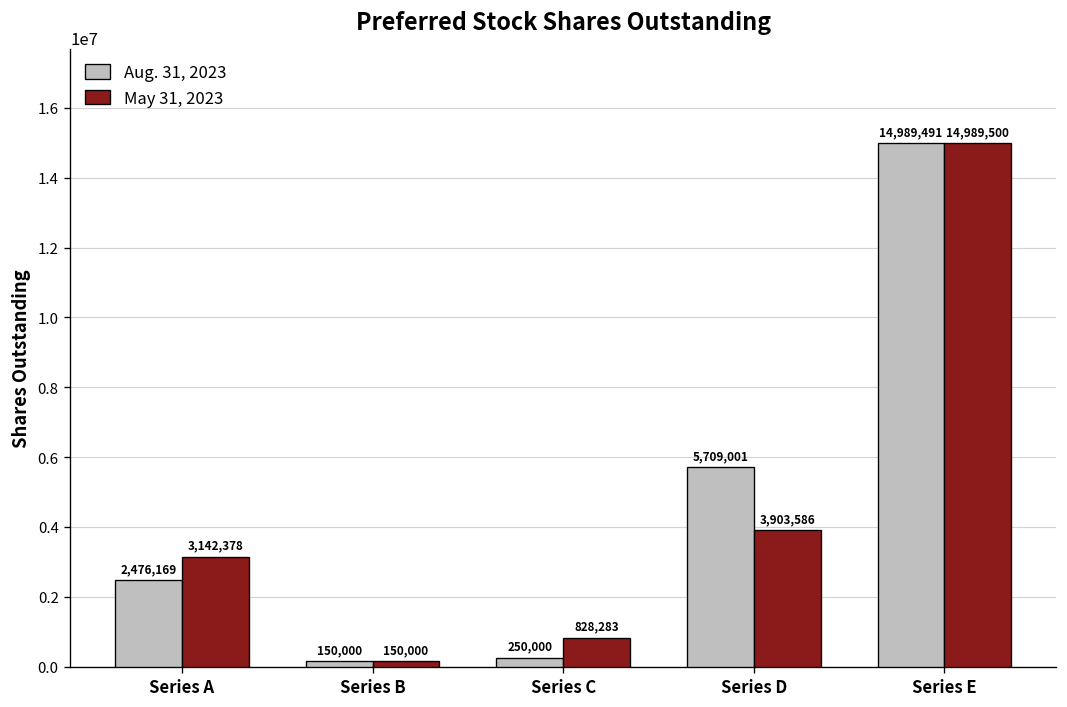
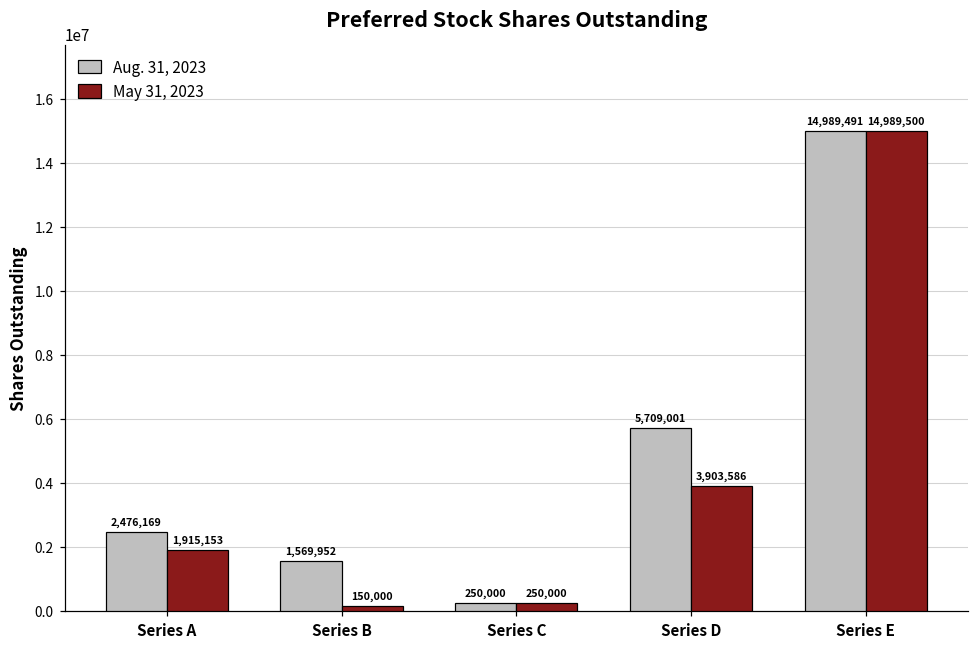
  {
    "Aug. 31, 2023": {
      "Series A": "2,476,169",
-     "Series B": "150,000",
+     "Series B": "1,569,952",
      "Series C": "250,000",
      "Series D": "5,709,001",
      "Series E": "14,989,491"
    },
    "May 31, 2023": {
-     "Series A": "3,142,378",
+     "Series A": "1,915,153",
      "Series B": "150,000",
-     "Series C": "828,283",
+     "Series C": "250,000",
      "Series D": "3,903,586",
      "Series E": "14,989,500"
    }
  }
